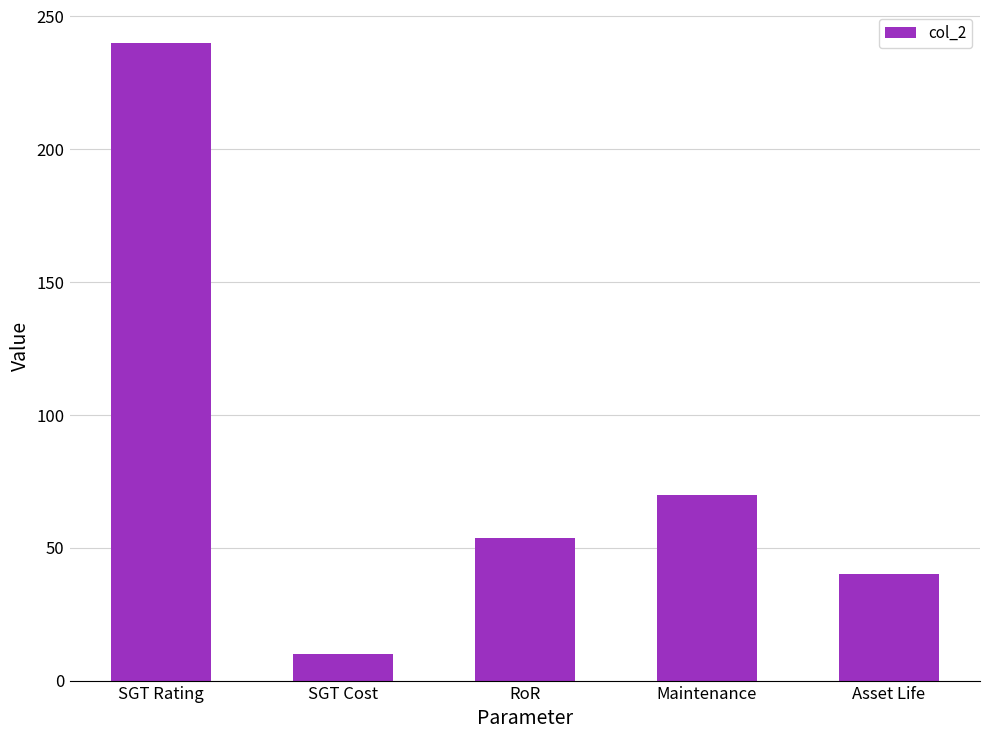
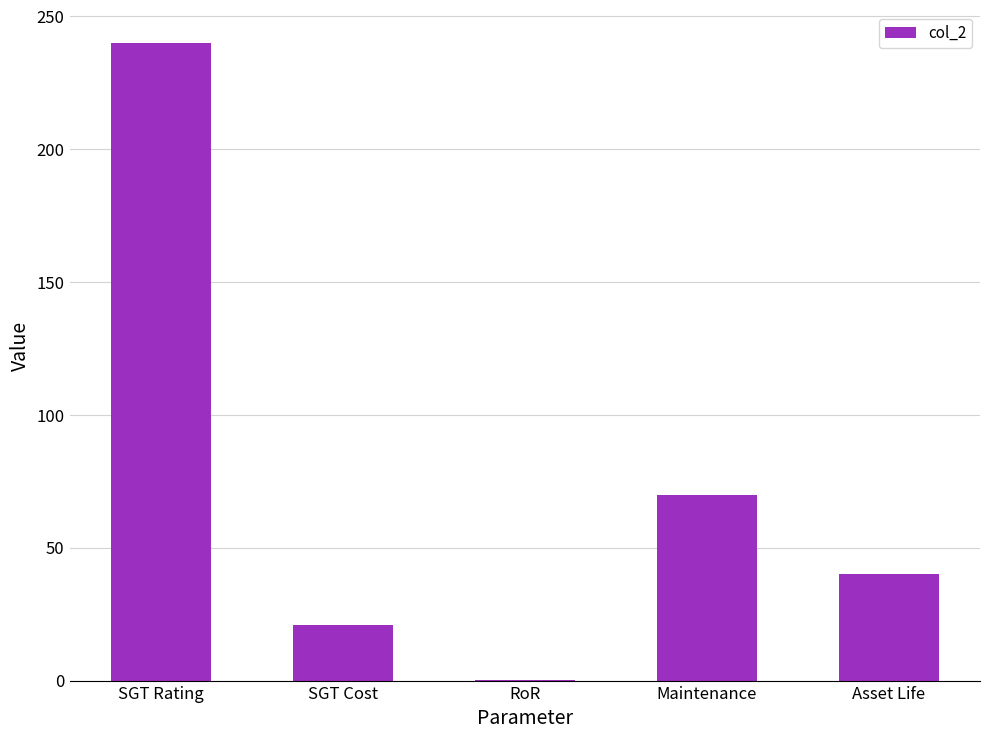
  {
    "SGT Rating": 240,
-   "SGT Cost": 10,
-   "RoR": 54,
+   "SGT Cost": 21,
+   "RoR": 0,
    "Maintenance": 70,
    "Asset Life": 40
  }
